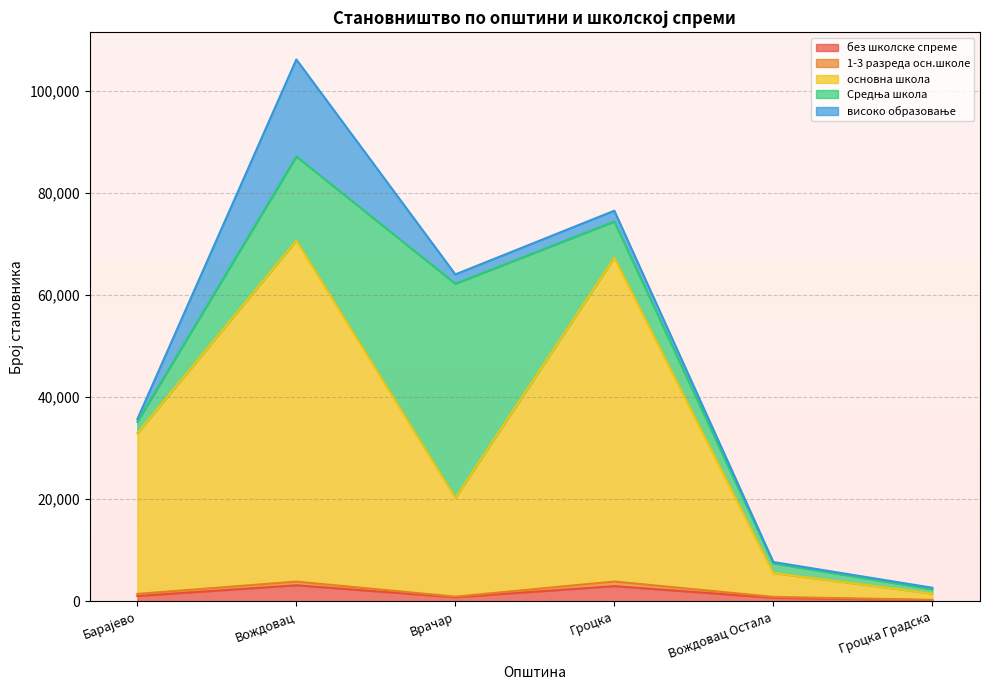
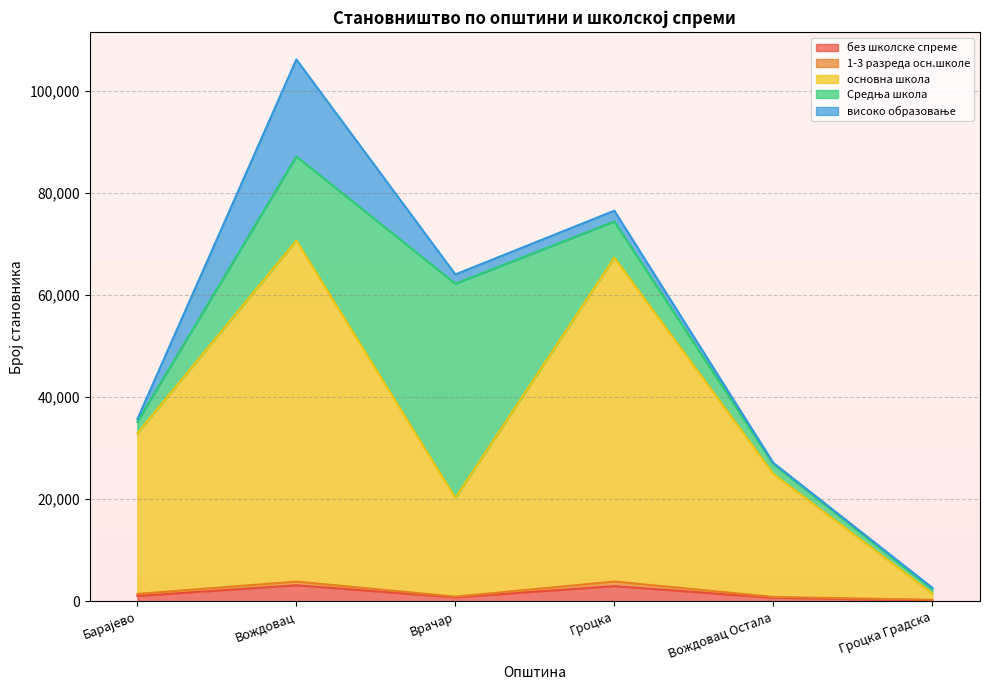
  {
    "основна школа": {
      "Барајево": "31,000",
      "Вождовац": "67,000",
      "Врачар": "19,000",
      "Гроцка": "63,000",
-     "Вождовац Остала": "5,000",
+     "Вождовац Остала": "24,000",
      "Гроцка Градска": "1,000"
    },
    "Средња школа": {
      "Барајево": "2,000",
      "Вождовац": "16,000",
      "Врачар": "42,000",
      "Гроцка": "7,000"
    },
    "високо образовање": {
      "Барајево": "1,000",
      "Вождовац": "19,000",
      "Врачар": "2,000",
      "Гроцка": "2,000"
    }
  }
